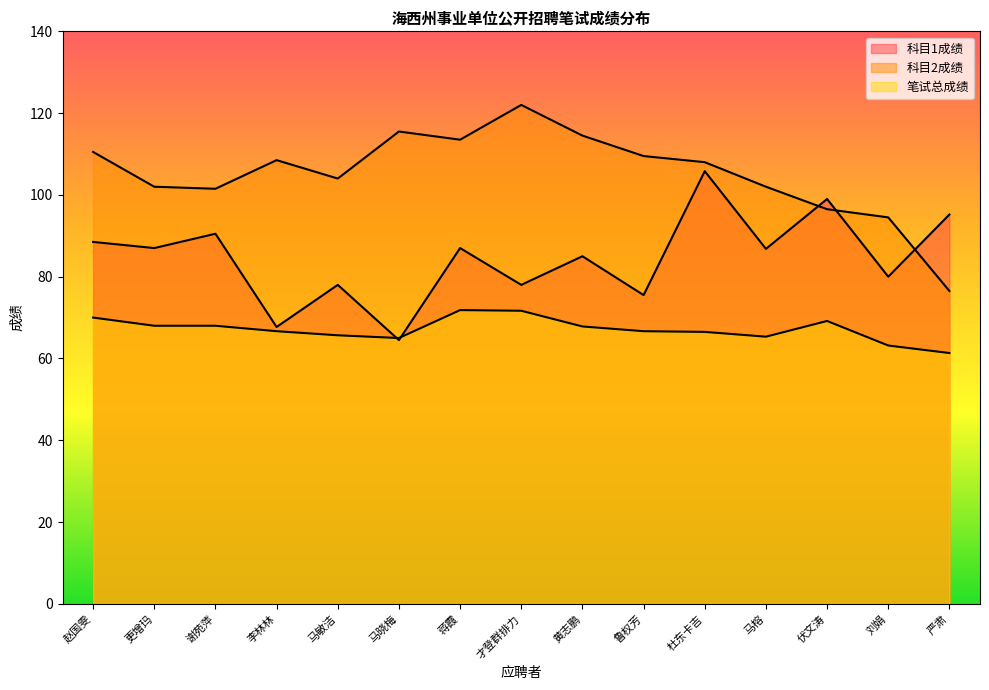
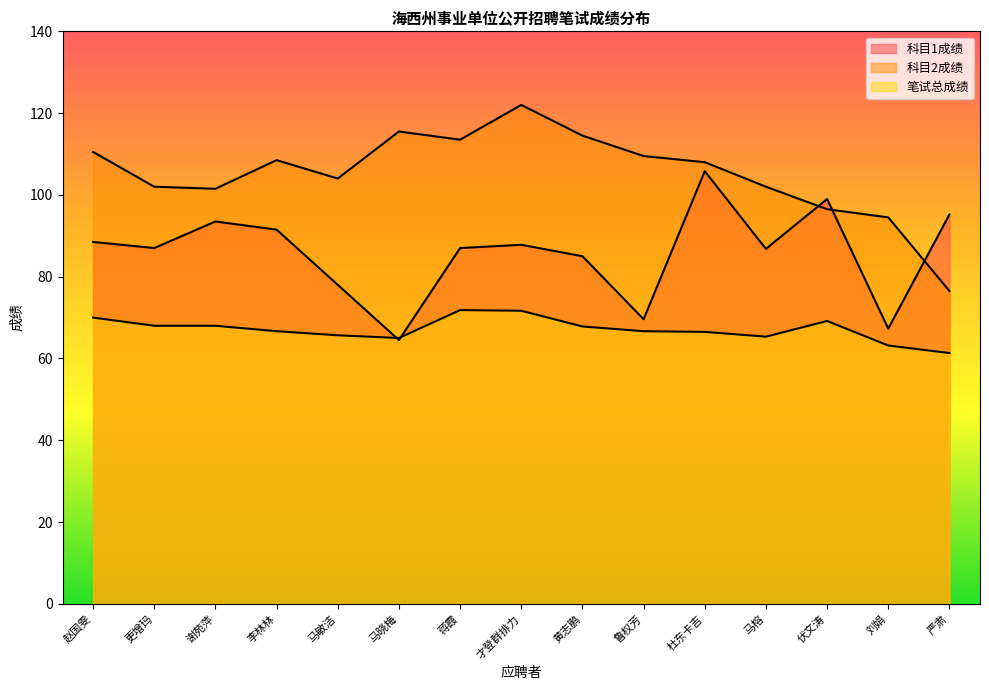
  {
    "科目1成绩": {
      "赵国雯": 89,
      "更增玛": 87,
-     "谢苑萍": 91,
-     "李林林": 68,
+     "谢苑萍": 94,
+     "李林林": 92,
      "马敏洁": 78,
      "蒋霞": 87,
-     "才登群排力": 78,
+     "才登群排力": 88,
      "黄志鹏": 85,
-     "鲁权芳": 76,
+     "鲁权芳": 70,
      "杜东卡吉": 106,
      "马榕": 87,
      "伏文涛": 99,
-     "刘娟": 80,
+     "刘娟": 67,
      "严肃": 95
    }
  }
